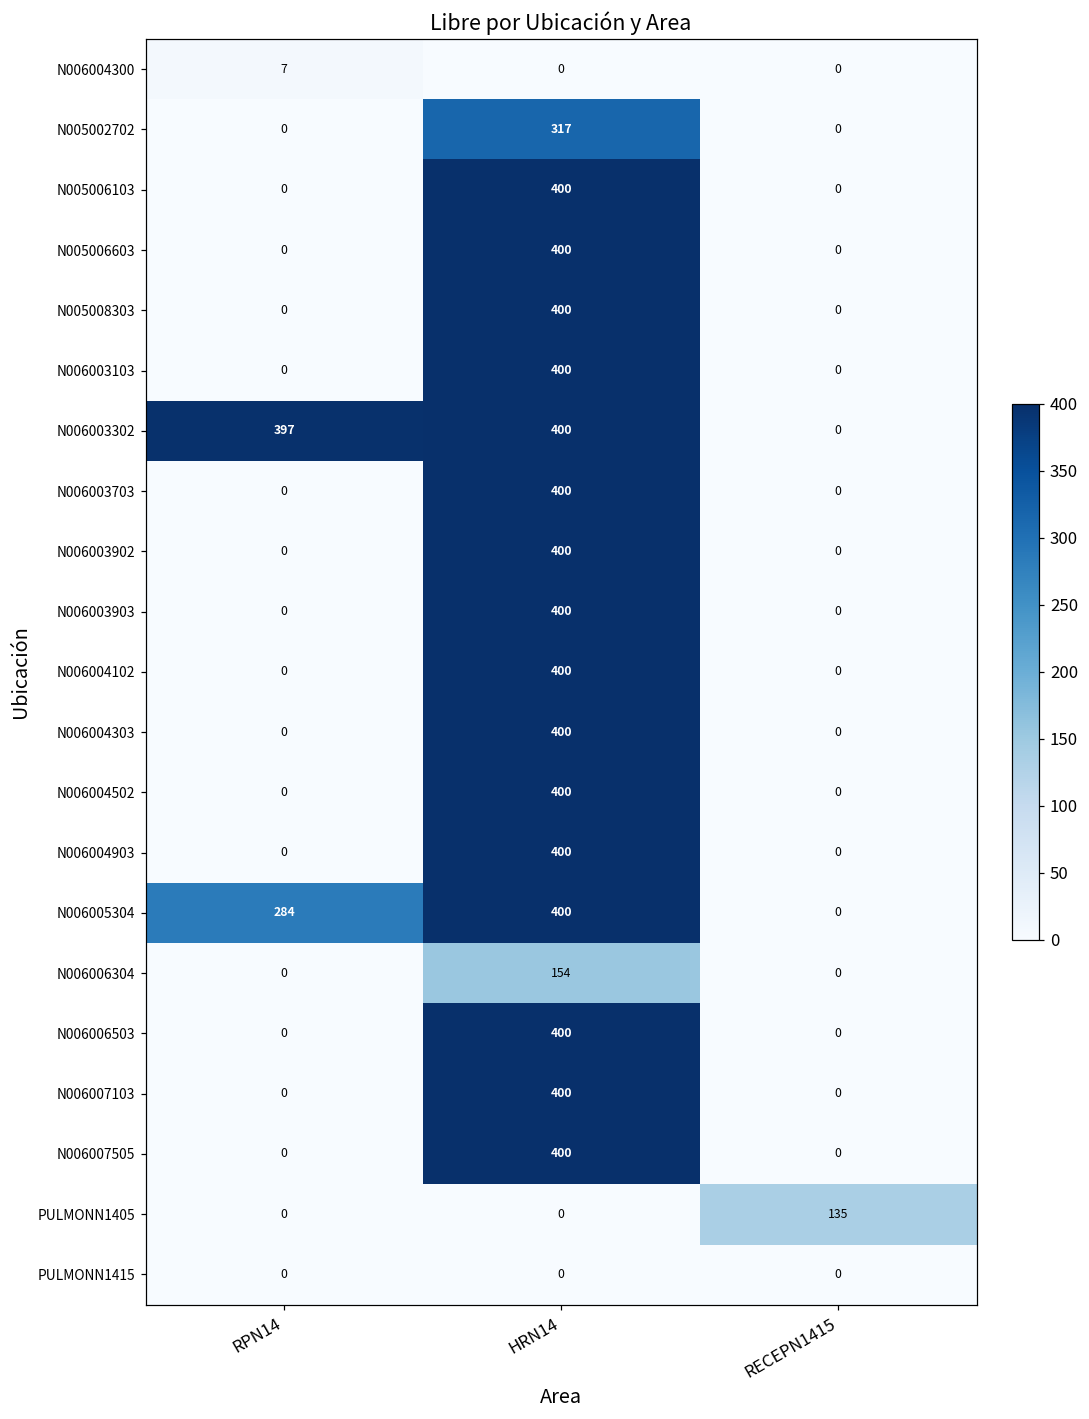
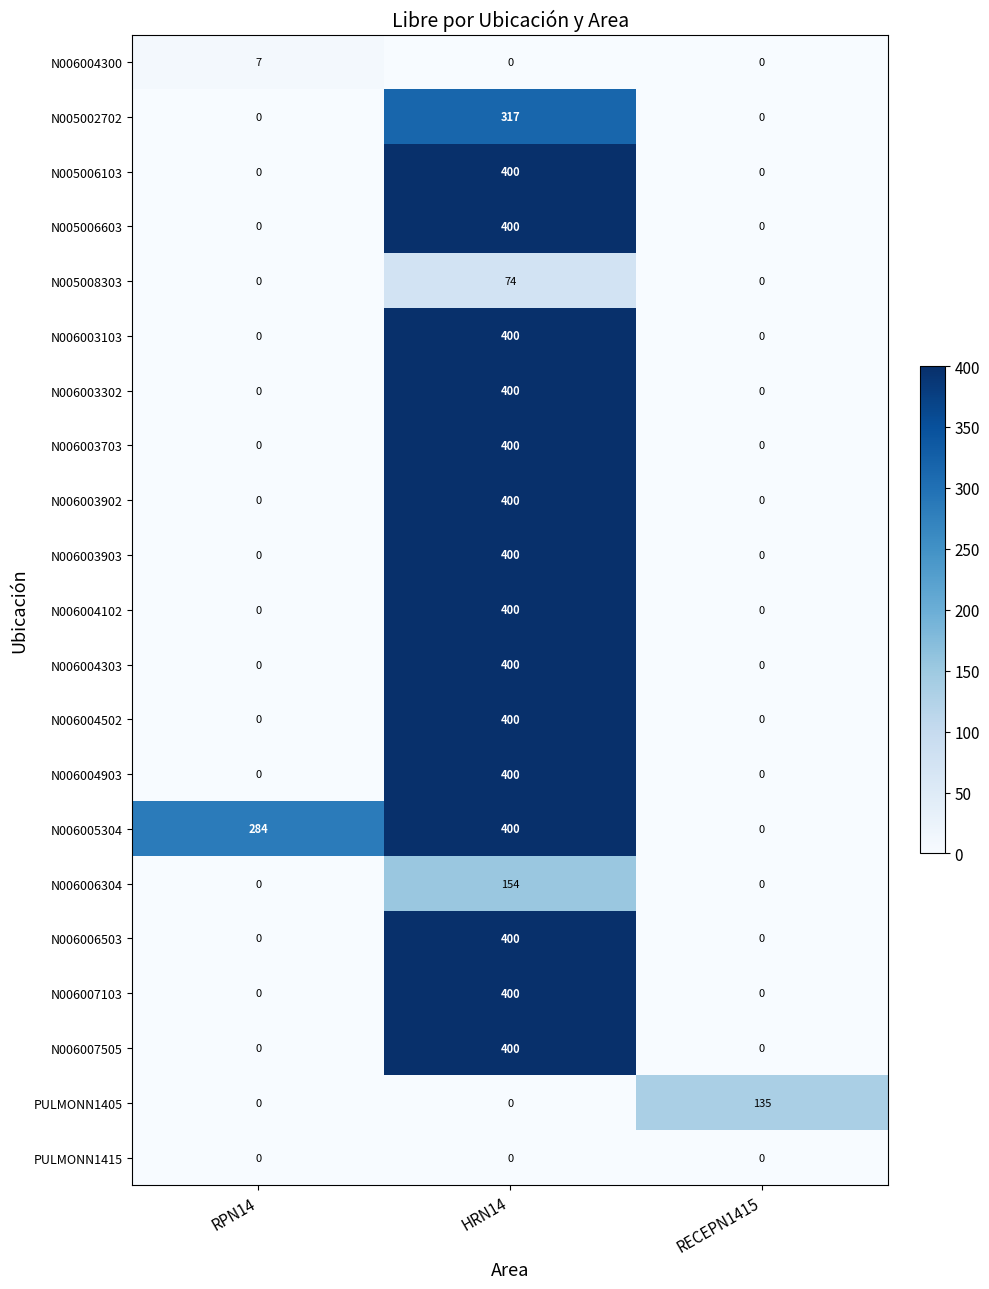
  {
    "N006004300": {
      "RPN14": 7,
      "HRN14": 0,
      "RECEPN1415": 0
    },
    "N005002702": {
      "RPN14": 0,
      "HRN14": 317,
      "RECEPN1415": 0
    },
    "N005006103": {
      "RPN14": 0,
      "HRN14": 400,
      "RECEPN1415": 0
    },
    "N005006603": {
      "RPN14": 0,
      "HRN14": 400,
      "RECEPN1415": 0
    },
    "N005008303": {
      "RPN14": 0,
-     "HRN14": 400,
+     "HRN14": 74,
      "RECEPN1415": 0
    },
    "N006003103": {
      "RPN14": 0,
      "HRN14": 400,
      "RECEPN1415": 0
    },
    "N006003302": {
-     "RPN14": 397,
+     "RPN14": 0,
      "HRN14": 400,
      "RECEPN1415": 0
    },
    "N006003703": {
      "RPN14": 0,
      "HRN14": 400,
      "RECEPN1415": 0
    },
    "N006003902": {
      "RPN14": 0,
      "HRN14": 400,
      "RECEPN1415": 0
    },
    "N006003903": {
      "RPN14": 0,
      "HRN14": 400,
      "RECEPN1415": 0
    },
    "N006004102": {
      "RPN14": 0,
      "HRN14": 400,
      "RECEPN1415": 0
    },
    "N006004303": {
      "RPN14": 0,
      "HRN14": 400,
      "RECEPN1415": 0
    },
    "N006004502": {
      "RPN14": 0,
      "HRN14": 400,
      "RECEPN1415": 0
    },
    "N006004903": {
      "RPN14": 0,
      "HRN14": 400,
      "RECEPN1415": 0
    },
    "N006005304": {
      "RPN14": 284,
      "HRN14": 400,
      "RECEPN1415": 0
    },
    "N006006304": {
      "RPN14": 0,
      "HRN14": 154,
      "RECEPN1415": 0
    },
    "N006006503": {
      "RPN14": 0,
      "HRN14": 400,
      "RECEPN1415": 0
    },
    "N006007103": {
      "RPN14": 0,
      "HRN14": 400,
      "RECEPN1415": 0
    },
    "N006007505": {
      "RPN14": 0,
      "HRN14": 400,
      "RECEPN1415": 0
    },
    "PULMONN1405": {
      "RPN14": 0,
      "HRN14": 0,
      "RECEPN1415": 135
    },
    "PULMONN1415": {
      "RPN14": 0,
      "HRN14": 0,
      "RECEPN1415": 0
    }
  }
